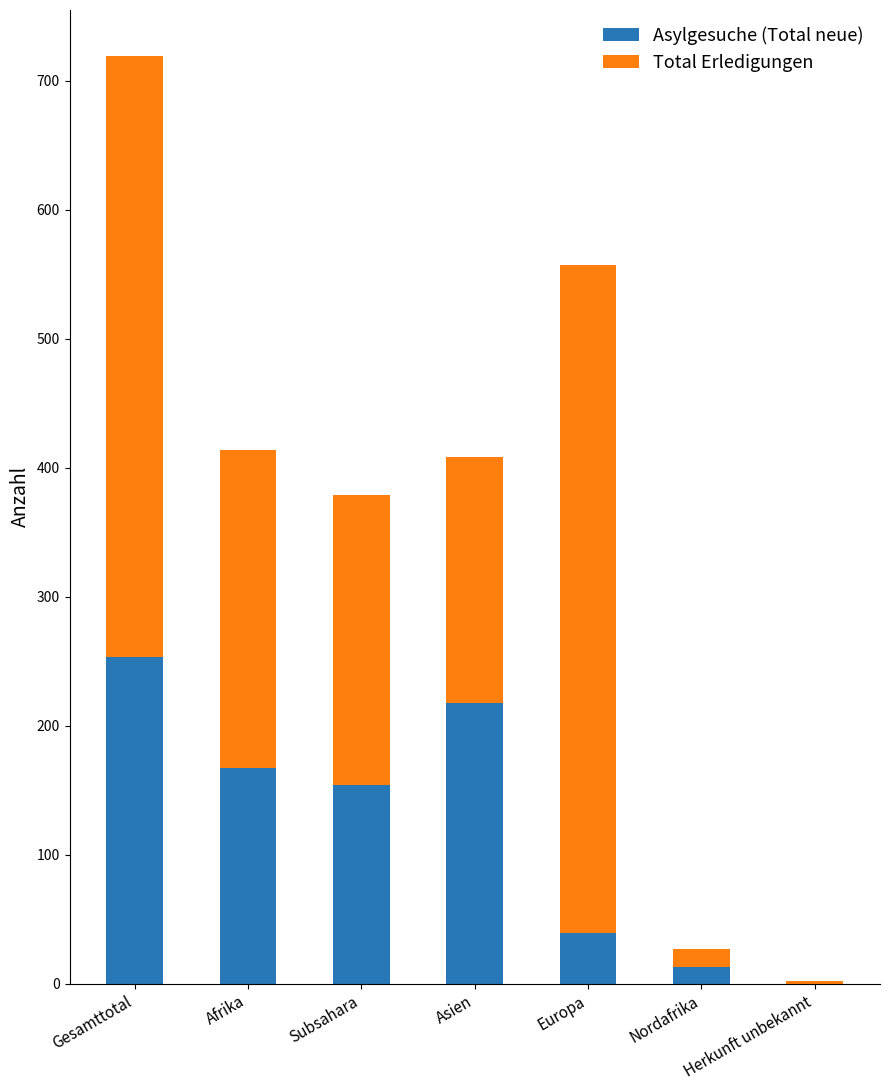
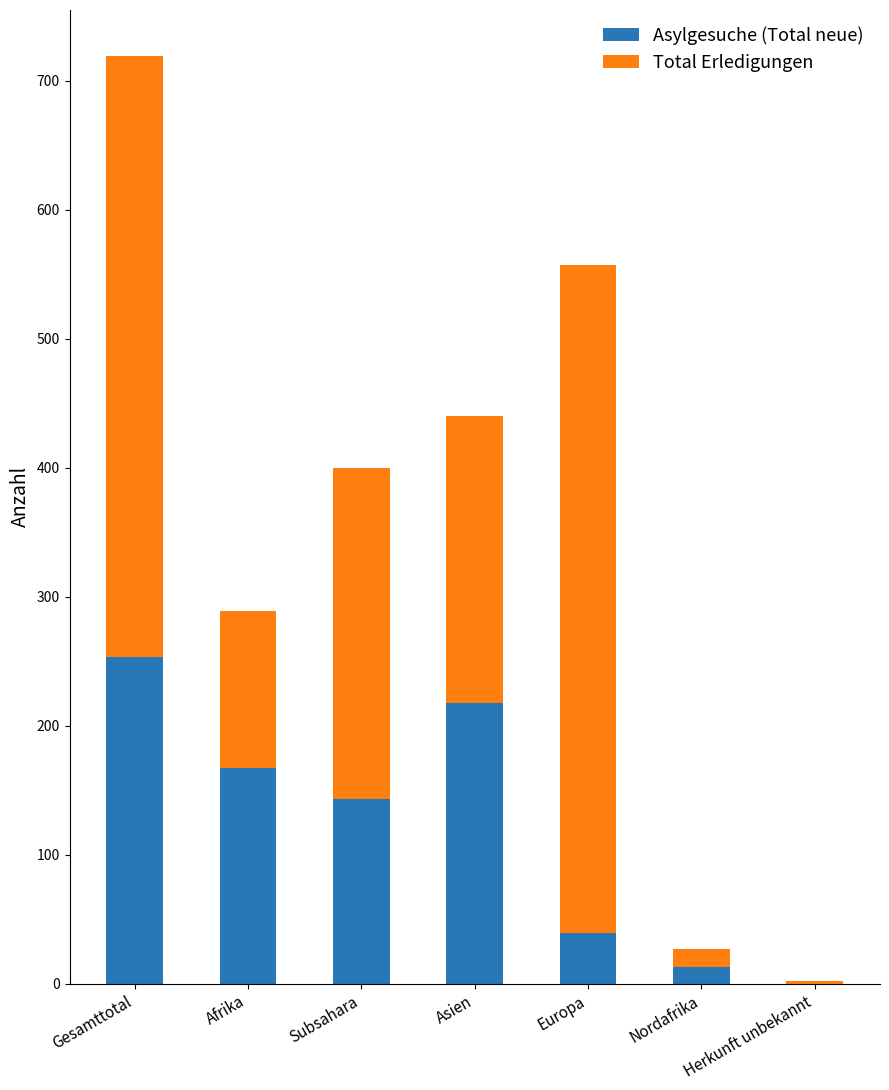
  {
    "Asylgesuche (Total neue)": {
      "Gesamttotal": 253,
      "Afrika": 167,
-     "Subsahara": 154,
+     "Subsahara": 143,
      "Asien": 218,
      "Europa": 39,
      "Nordafrika": 13,
      "Herkunft unbekannt": 0
    },
    "Total Erledigungen": {
      "Gesamttotal": 466,
-     "Afrika": 247,
-     "Subsahara": 225,
-     "Asien": 190,
+     "Afrika": 122,
+     "Subsahara": 257,
+     "Asien": 222,
      "Europa": 518,
      "Nordafrika": 14,
      "Herkunft unbekannt": 2
    }
  }
